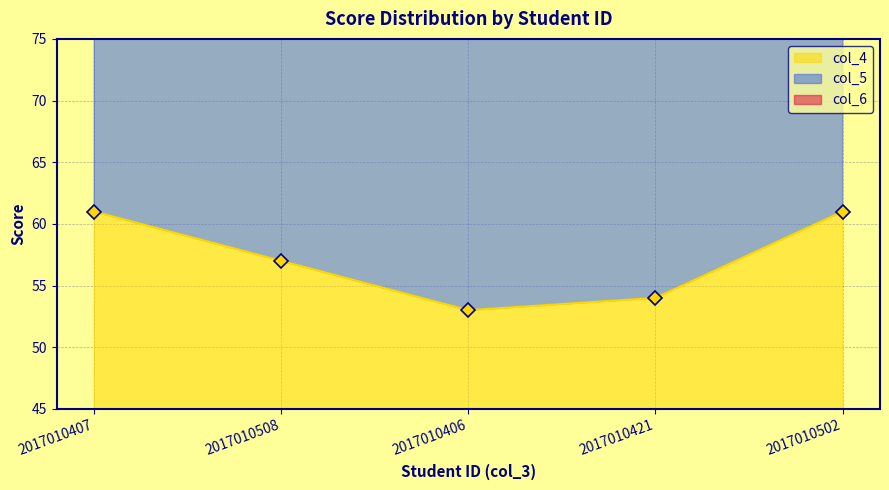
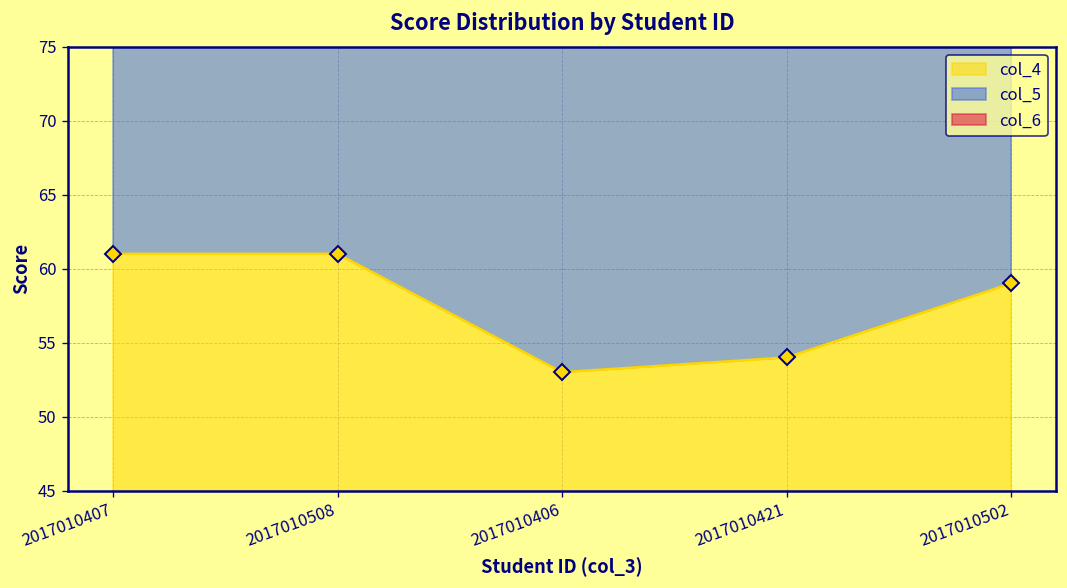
  {
    "col_4": {
      "2017010407": 61,
-     "2017010508": 57,
+     "2017010508": 61,
      "2017010406": 53,
      "2017010421": 54,
-     "2017010502": 61
+     "2017010502": 59
    }
  }
